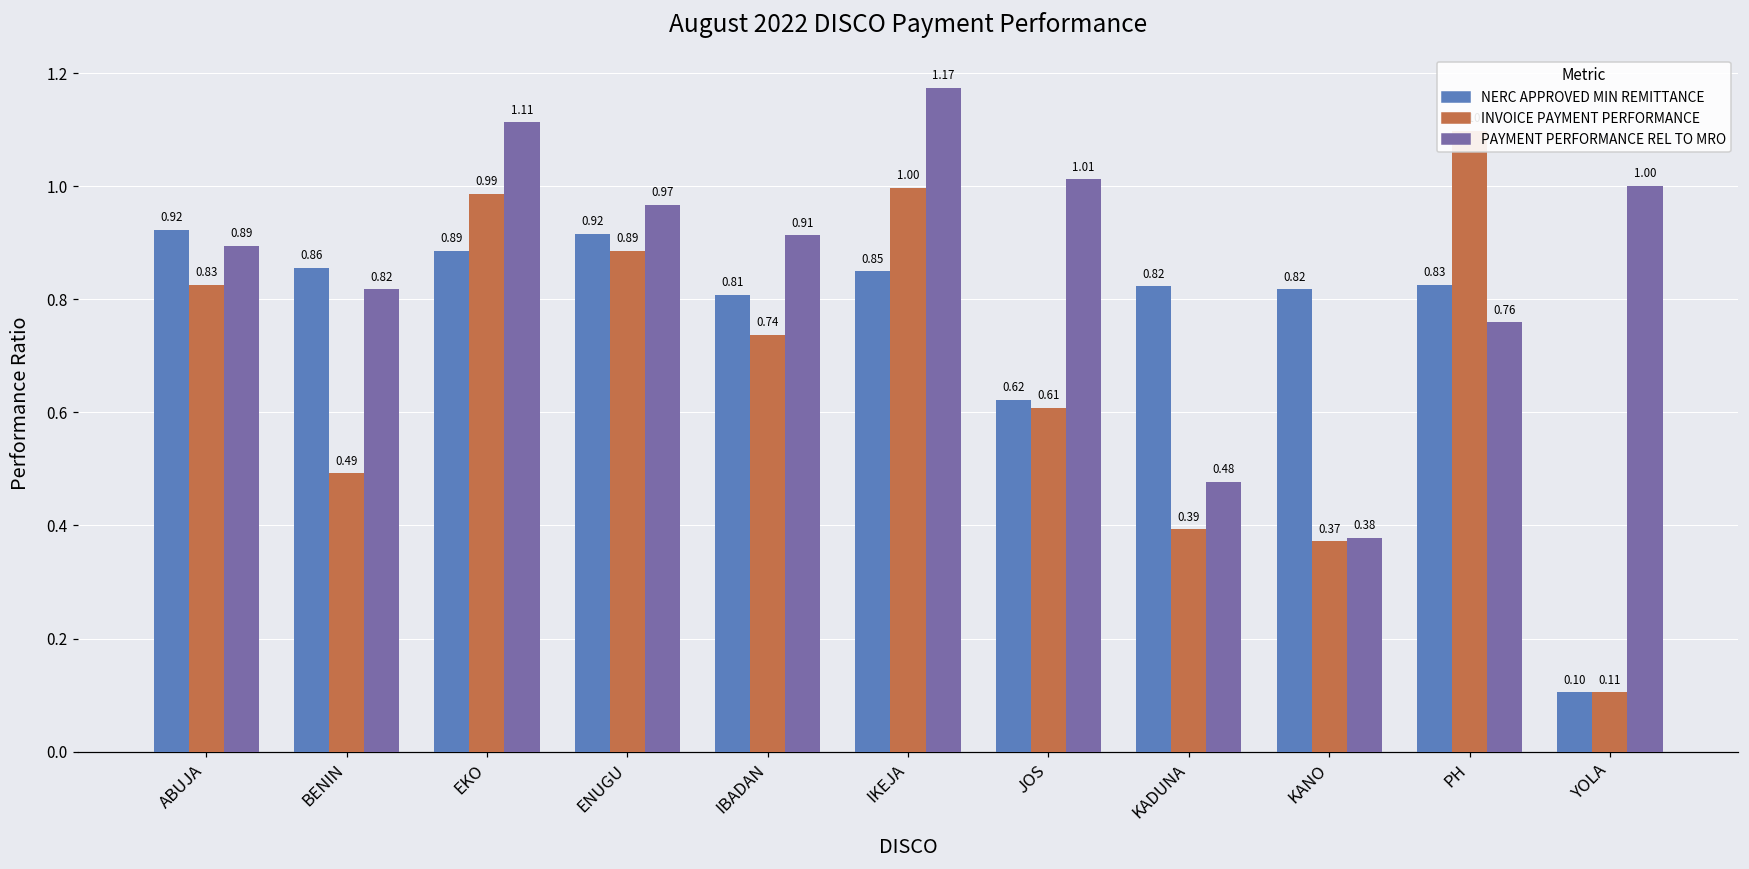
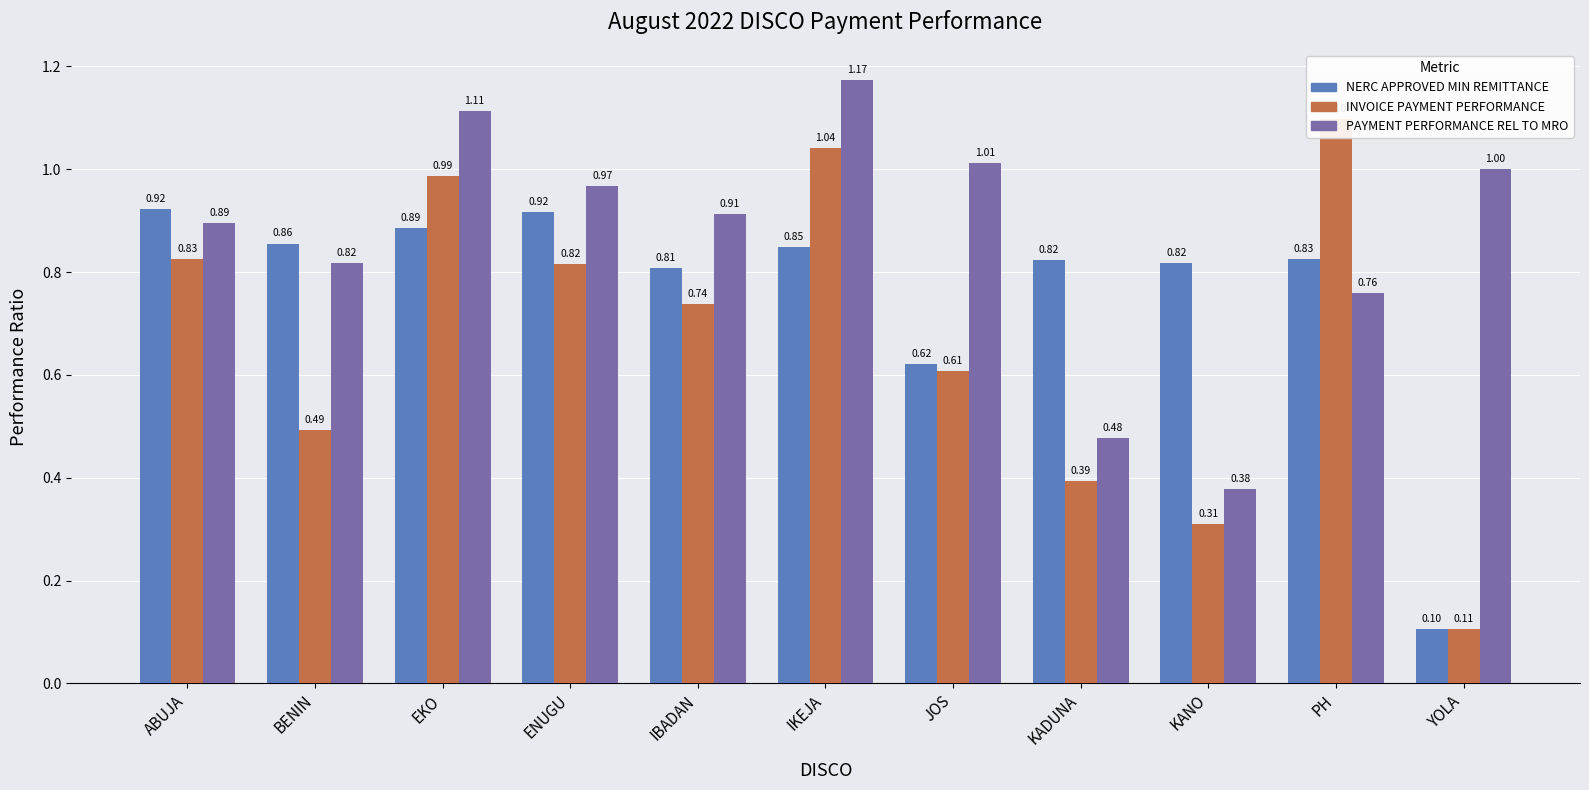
  {
    "INVOICE PAYMENT PERFORMANCE": {
      "ABUJA": 0.83,
      "BENIN": 0.49,
      "EKO": 0.99,
-     "ENUGU": 0.89,
+     "ENUGU": 0.82,
      "IBADAN": 0.74,
-     "IKEJA": 1.00,
+     "IKEJA": 1.04,
      "JOS": 0.61,
      "KADUNA": 0.39,
-     "KANO": 0.37,
+     "KANO": 0.31,
      "YOLA": 0.11
    }
  }
